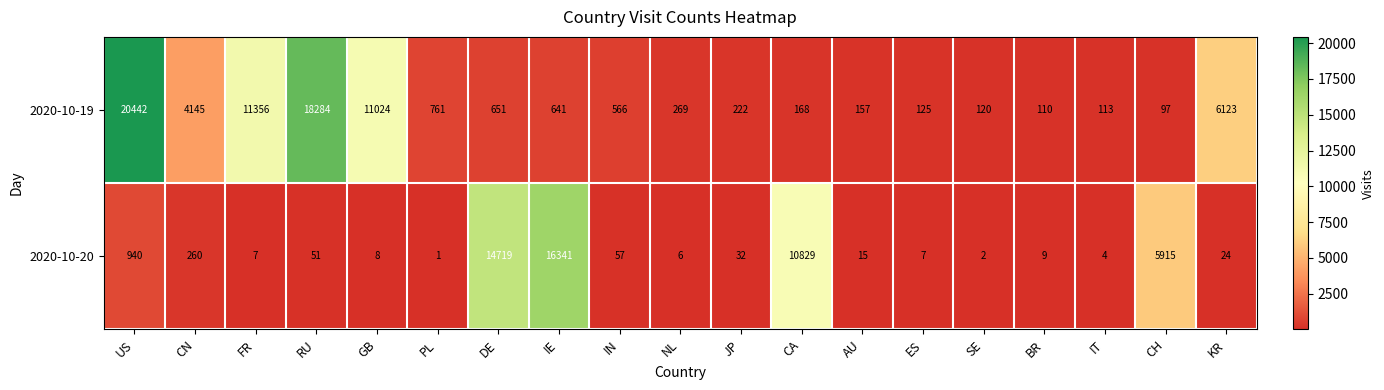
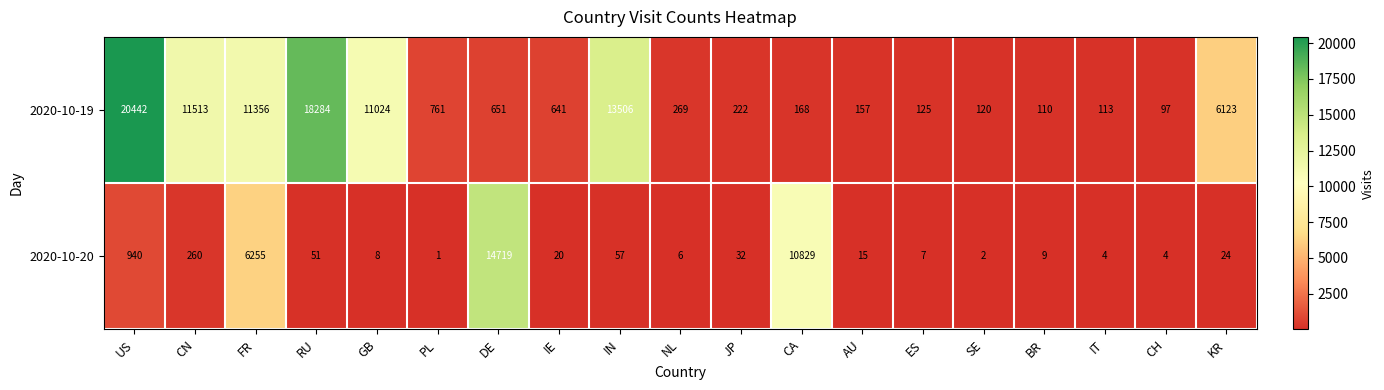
  {
    "2020-10-19": {
      "US": 20442,
-     "CN": 4145,
+     "CN": 11513,
      "FR": 11356,
      "RU": 18284,
      "GB": 11024,
      "PL": 761,
      "DE": 651,
      "IE": 641,
-     "IN": 566,
+     "IN": 13506,
      "NL": 269,
      "JP": 222,
      "CA": 168,
      "AU": 157,
      "ES": 125,
      "SE": 120,
      "BR": 110,
      "IT": 113,
      "CH": 97,
      "KR": 6123
    },
    "2020-10-20": {
      "US": 940,
      "CN": 260,
-     "FR": 7,
+     "FR": 6255,
      "RU": 51,
      "GB": 8,
      "PL": 1,
      "DE": 14719,
-     "IE": 16341,
+     "IE": 20,
      "IN": 57,
      "NL": 6,
      "JP": 32,
      "CA": 10829,
      "AU": 15,
      "ES": 7,
      "SE": 2,
      "BR": 9,
      "IT": 4,
-     "CH": 5915,
+     "CH": 4,
      "KR": 24
    }
  }
